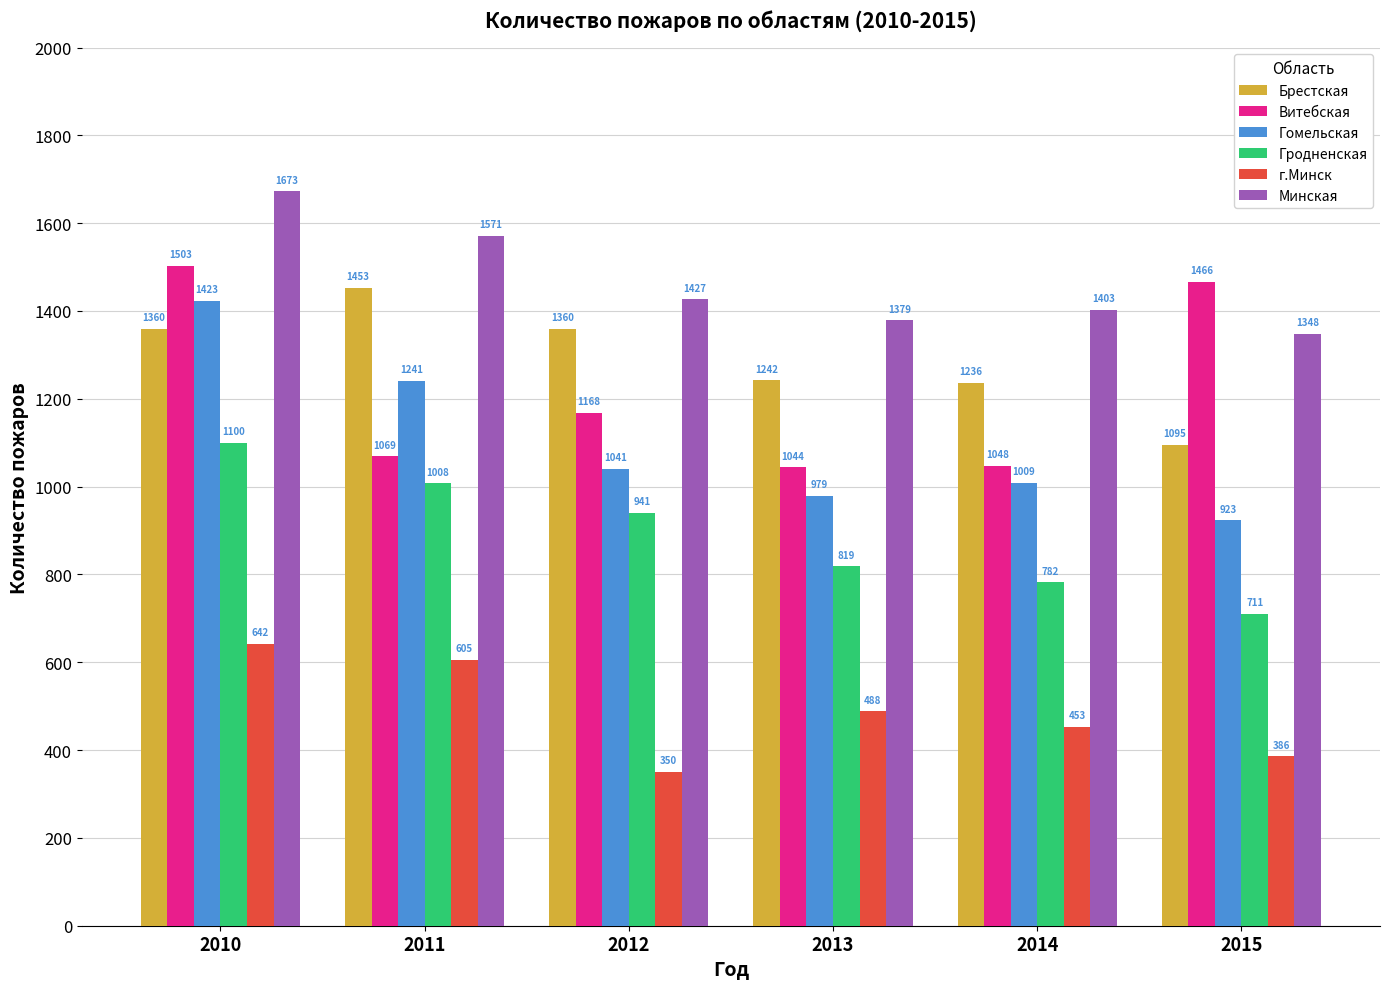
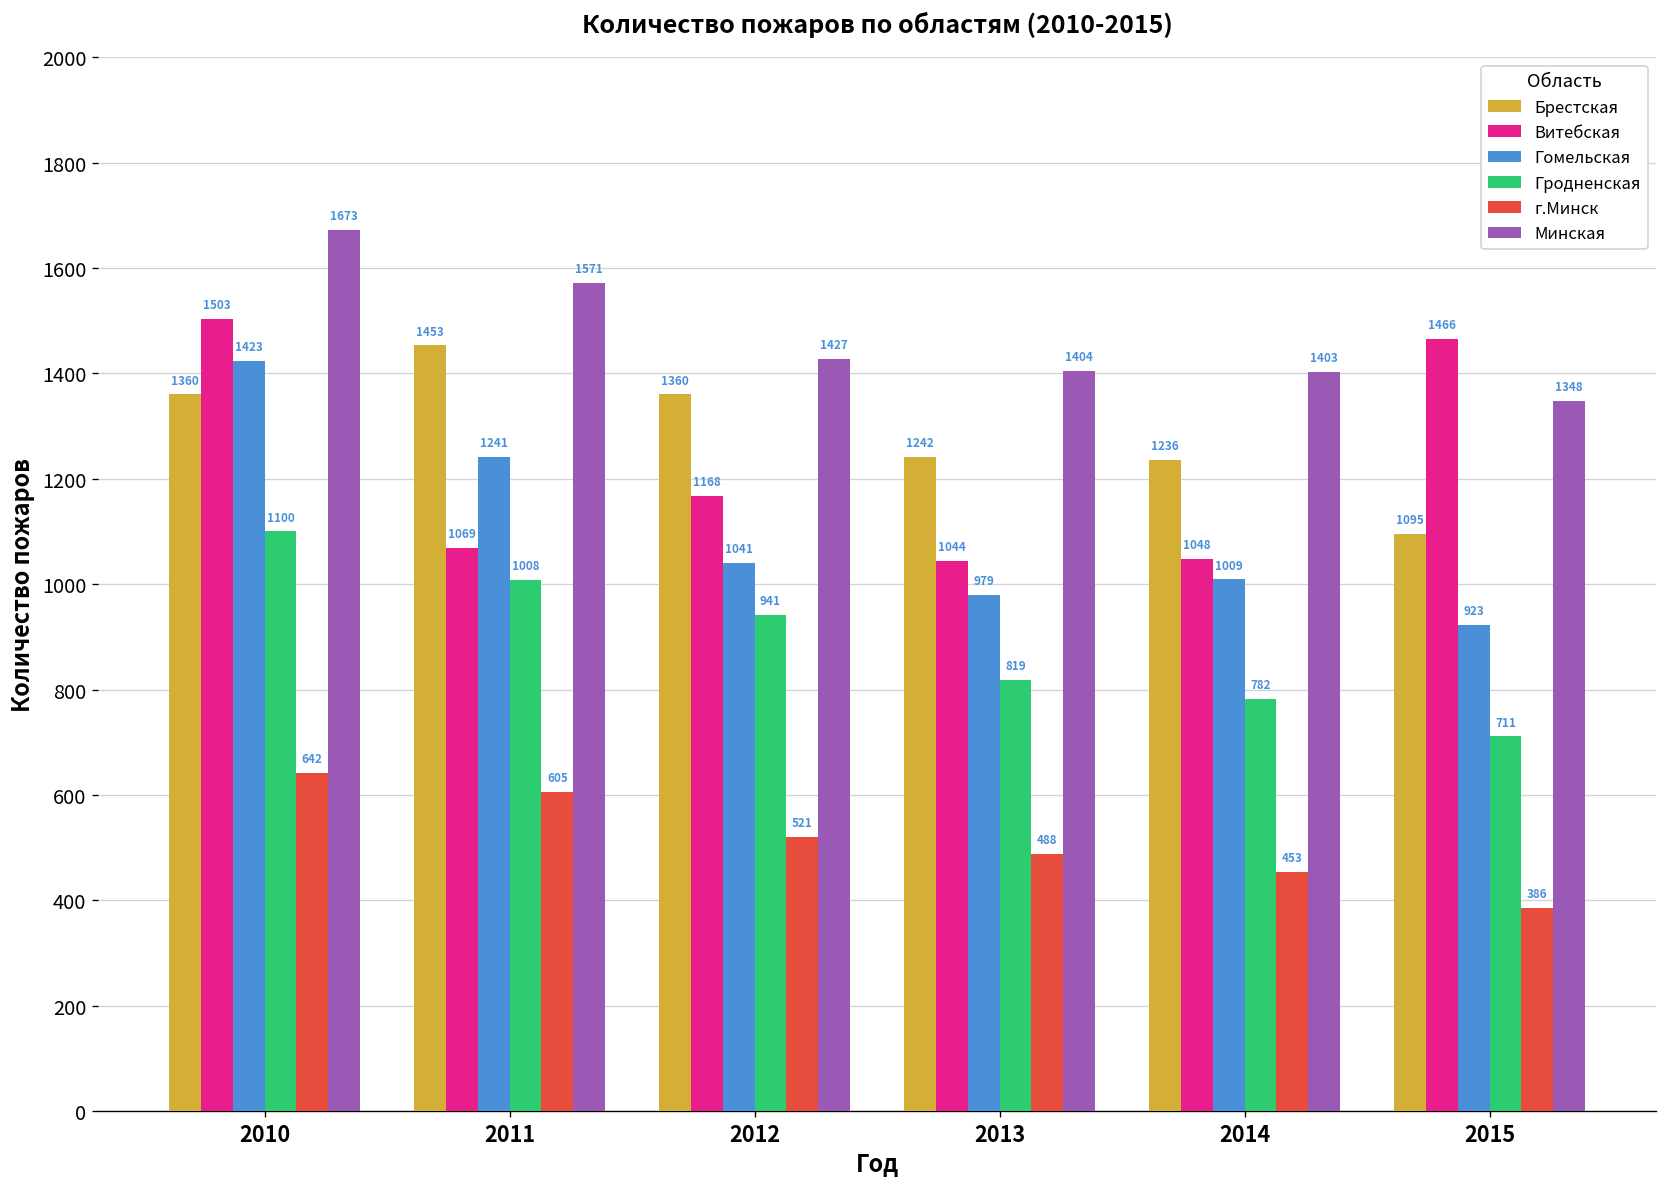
  {
    "Брестская": {
      "2010": 1360,
      "2011": 1453,
      "2012": 1360,
      "2013": 1242,
      "2014": 1236,
      "2015": 1095
    },
    "Витебская": {
      "2010": 1503,
      "2011": 1069,
      "2012": 1168,
      "2013": 1044,
      "2014": 1048,
      "2015": 1466
    },
    "Гомельская": {
      "2010": 1423,
      "2011": 1241,
      "2012": 1041,
      "2013": 979,
      "2014": 1009,
      "2015": 923
    },
    "Гродненская": {
      "2010": 1100,
      "2011": 1008,
      "2012": 941,
      "2013": 819,
      "2014": 782,
      "2015": 711
    },
    "г.Минск": {
      "2010": 642,
      "2011": 605,
-     "2012": 350,
+     "2012": 521,
      "2013": 488,
      "2014": 453,
      "2015": 386
    },
    "Минская": {
      "2010": 1673,
      "2011": 1571,
      "2012": 1427,
-     "2013": 1379,
+     "2013": 1404,
      "2014": 1403,
      "2015": 1348
    }
  }
